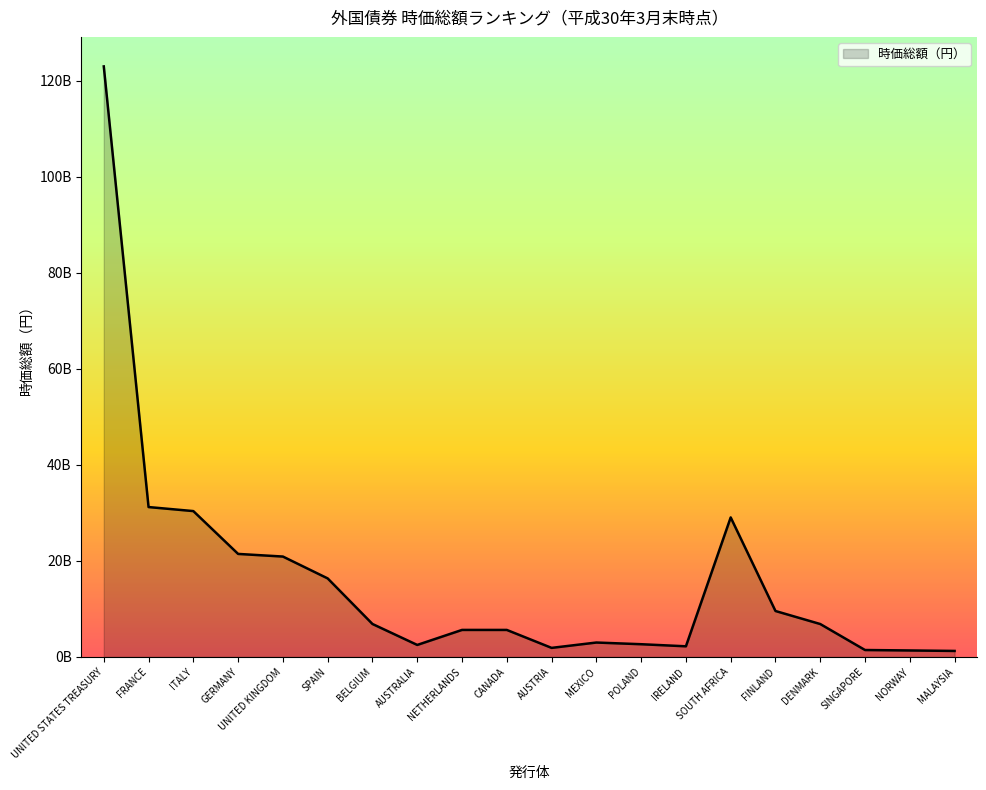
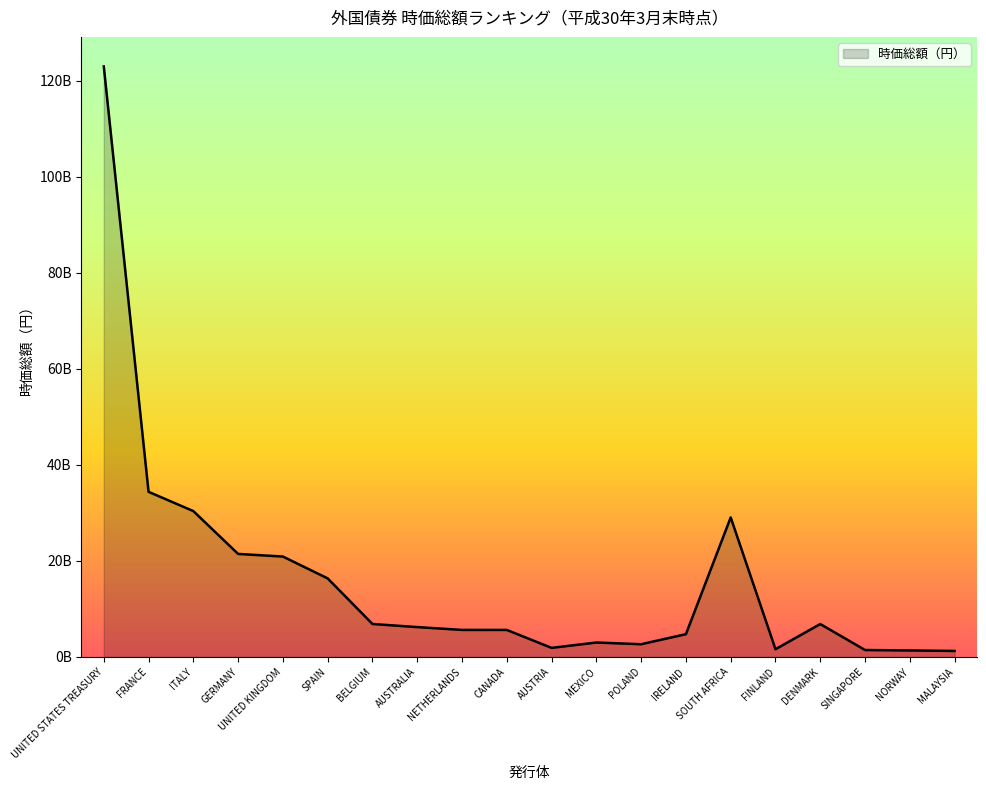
  {
    "UNITED STATES TREASURY": 123000000000,
-   "FRANCE": 31000000000,
+   "FRANCE": 34000000000,
    "ITALY": 30000000000,
    "GERMANY": 21000000000,
    "UNITED KINGDOM": 21000000000,
    "SPAIN": 16000000000,
    "BELGIUM": 7000000000,
-   "AUSTRALIA": 2000000000,
+   "AUSTRALIA": 6000000000,
    "NETHERLANDS": 6000000000,
    "CANADA": 6000000000,
    "AUSTRIA": 2000000000,
    "MEXICO": 3000000000,
    "POLAND": 3000000000,
-   "IRELAND": 2000000000,
+   "IRELAND": 5000000000,
    "SOUTH AFRICA": 29000000000,
-   "FINLAND": 10000000000,
+   "FINLAND": 2000000000,
    "DENMARK": 7000000000,
    "SINGAPORE": 1000000000,
    "NORWAY": 1000000000,
    "MALAYSIA": 1000000000
  }
